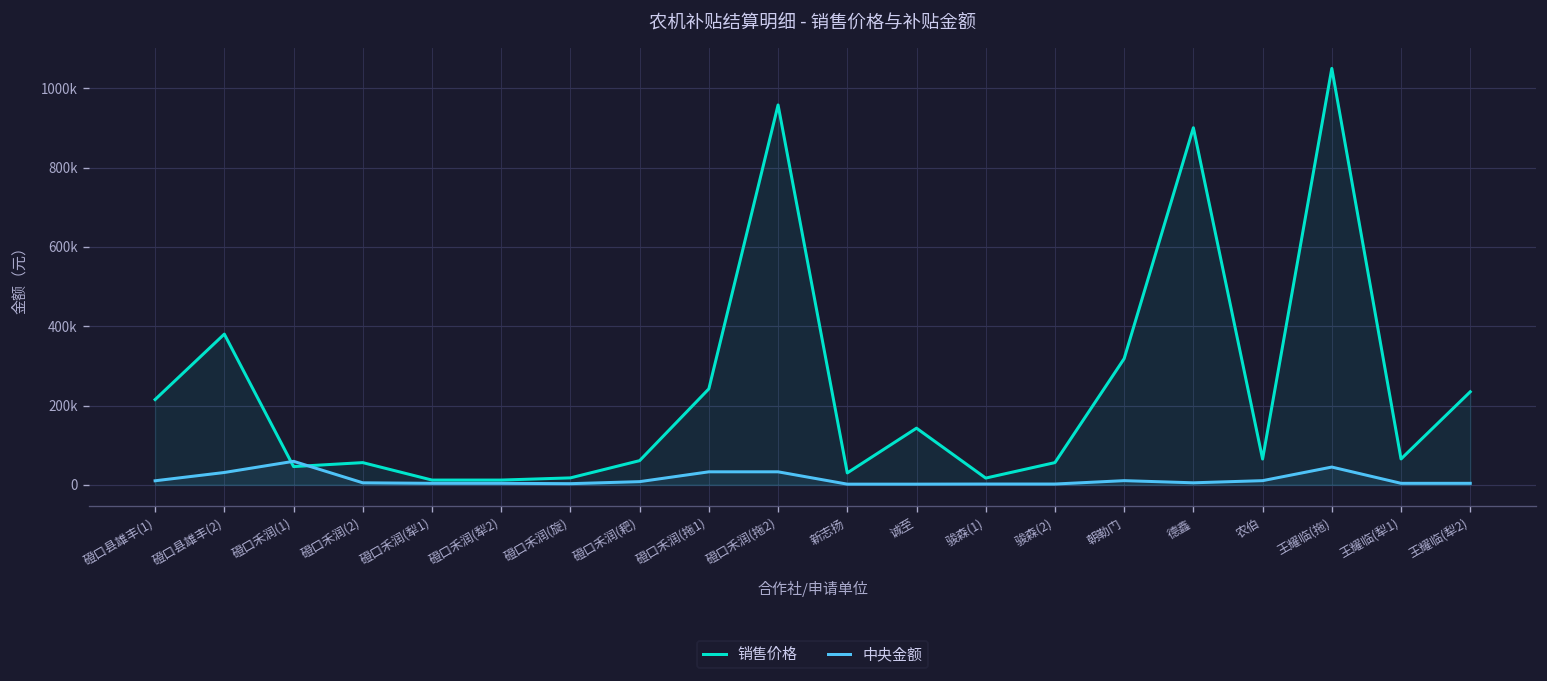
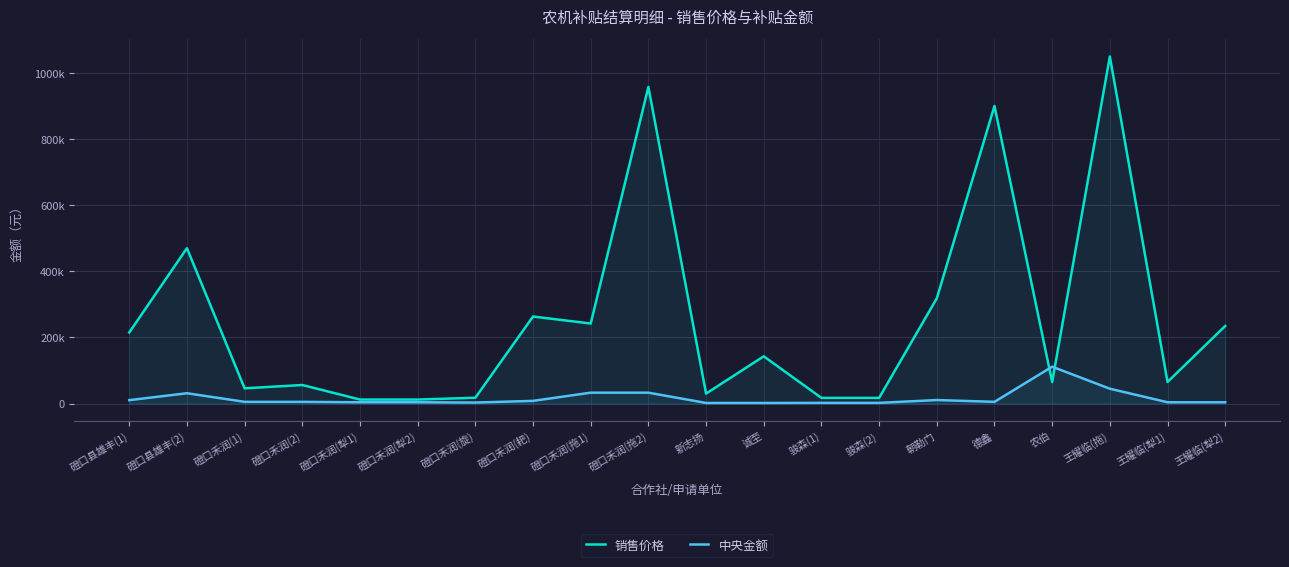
  {
    "销售价格": {
      "磴口县雄丰(1)": 220000,
-     "磴口县雄丰(2)": 380000,
+     "磴口县雄丰(2)": 470000,
      "磴口禾润(1)": 50000,
      "磴口禾润(2)": 60000,
      "磴口禾润(犁1)": 10000,
      "磴口禾润(犁2)": 10000,
      "磴口禾润(旋)": 20000,
-     "磴口禾润(耙)": 60000,
+     "磴口禾润(耙)": 260000,
      "磴口禾润(拖1)": 240000,
      "磴口禾润(拖2)": 960000,
      "新志扬": 30000,
      "诚至": 140000,
      "骏森(1)": 20000,
-     "骏森(2)": 60000,
+     "骏森(2)": 20000,
      "朝勒门": 320000,
      "德鑫": 900000,
      "农伯": 70000,
      "王耀临(拖)": 1050000,
      "王耀临(犁1)": 70000,
      "王耀临(犁2)": 230000
    },
    "中央金额": {
      "磴口县雄丰(1)": 10000,
      "磴口县雄丰(2)": 30000,
-     "磴口禾润(1)": 60000,
+     "磴口禾润(1)": 10000,
      "磴口禾润(2)": 10000,
      "磴口禾润(犁1)": 0,
      "磴口禾润(犁2)": 0,
      "磴口禾润(旋)": 0,
      "磴口禾润(耙)": 10000,
      "磴口禾润(拖1)": 30000,
      "磴口禾润(拖2)": 30000,
      "新志扬": 0,
      "诚至": 0,
      "骏森(1)": 0,
      "骏森(2)": 0,
      "朝勒门": 10000,
      "德鑫": 10000,
-     "农伯": 10000,
+     "农伯": 110000,
      "王耀临(拖)": 40000,
      "王耀临(犁1)": 0,
      "王耀临(犁2)": 0
    }
  }
